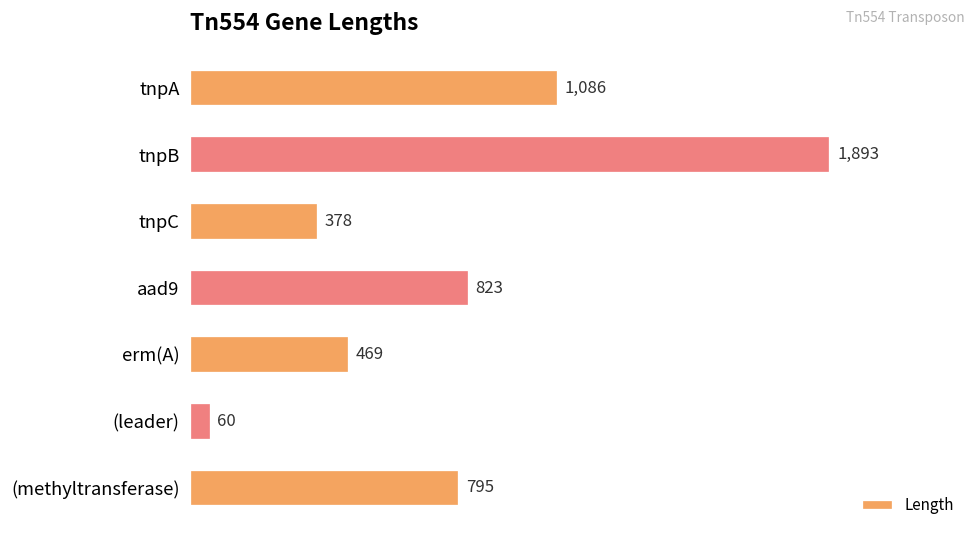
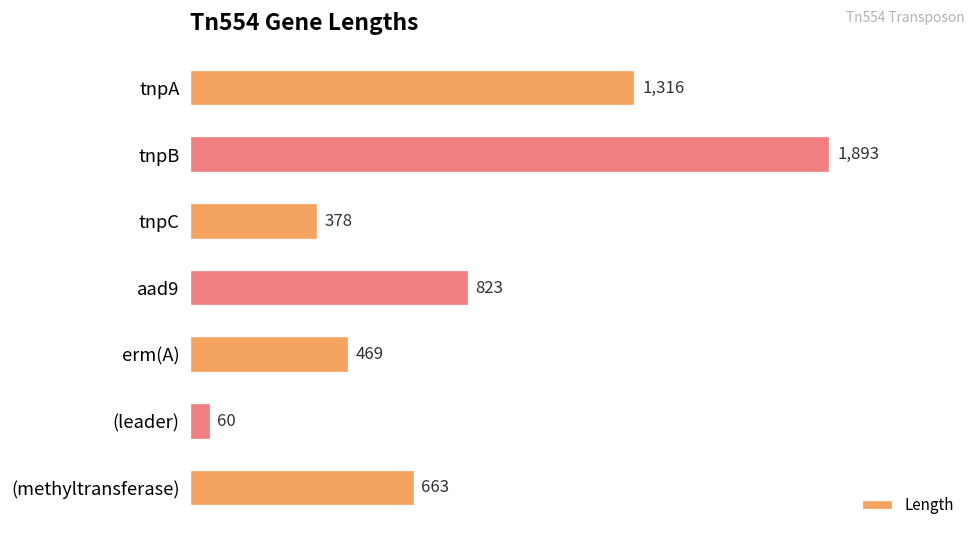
  {
-   "tnpA": "1,086",
+   "tnpA": "1,316",
    "tnpB": "1,893",
    "tnpC": "378",
    "aad9": "823",
    "erm(A)": "469",
    "(leader)": "60",
-   "(methyltransferase)": "795"
+   "(methyltransferase)": "663"
  }
